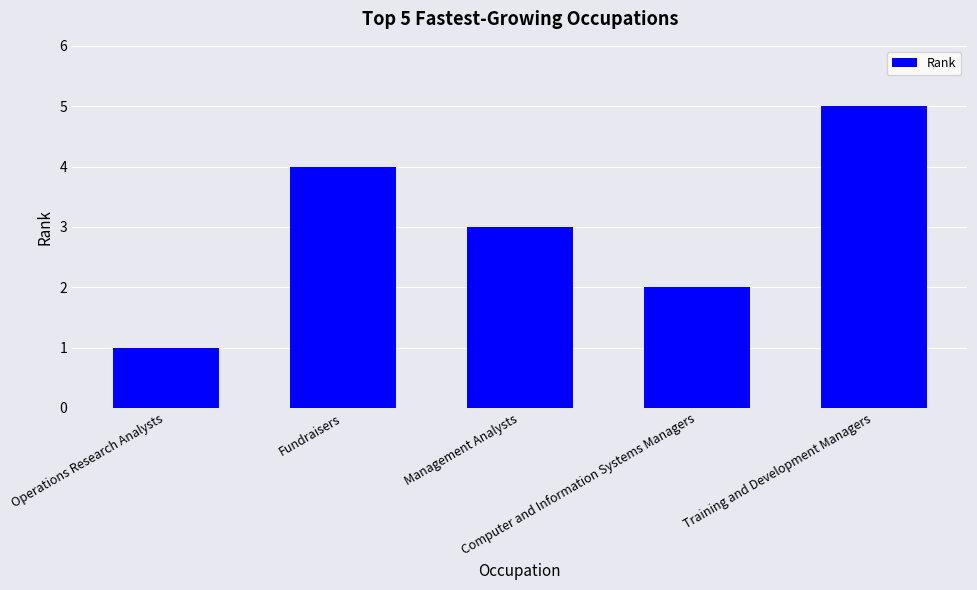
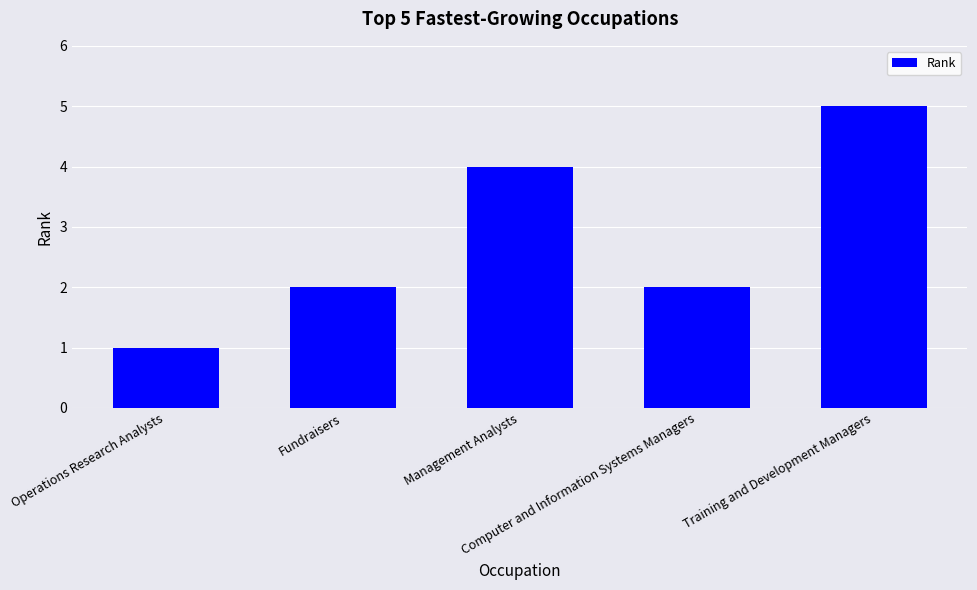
  {
    "Operations Research Analysts": 1,
-   "Fundraisers": 4,
-   "Management Analysts": 3,
+   "Fundraisers": 2,
+   "Management Analysts": 4,
    "Computer and Information Systems Managers": 2,
    "Training and Development Managers": 5
  }
